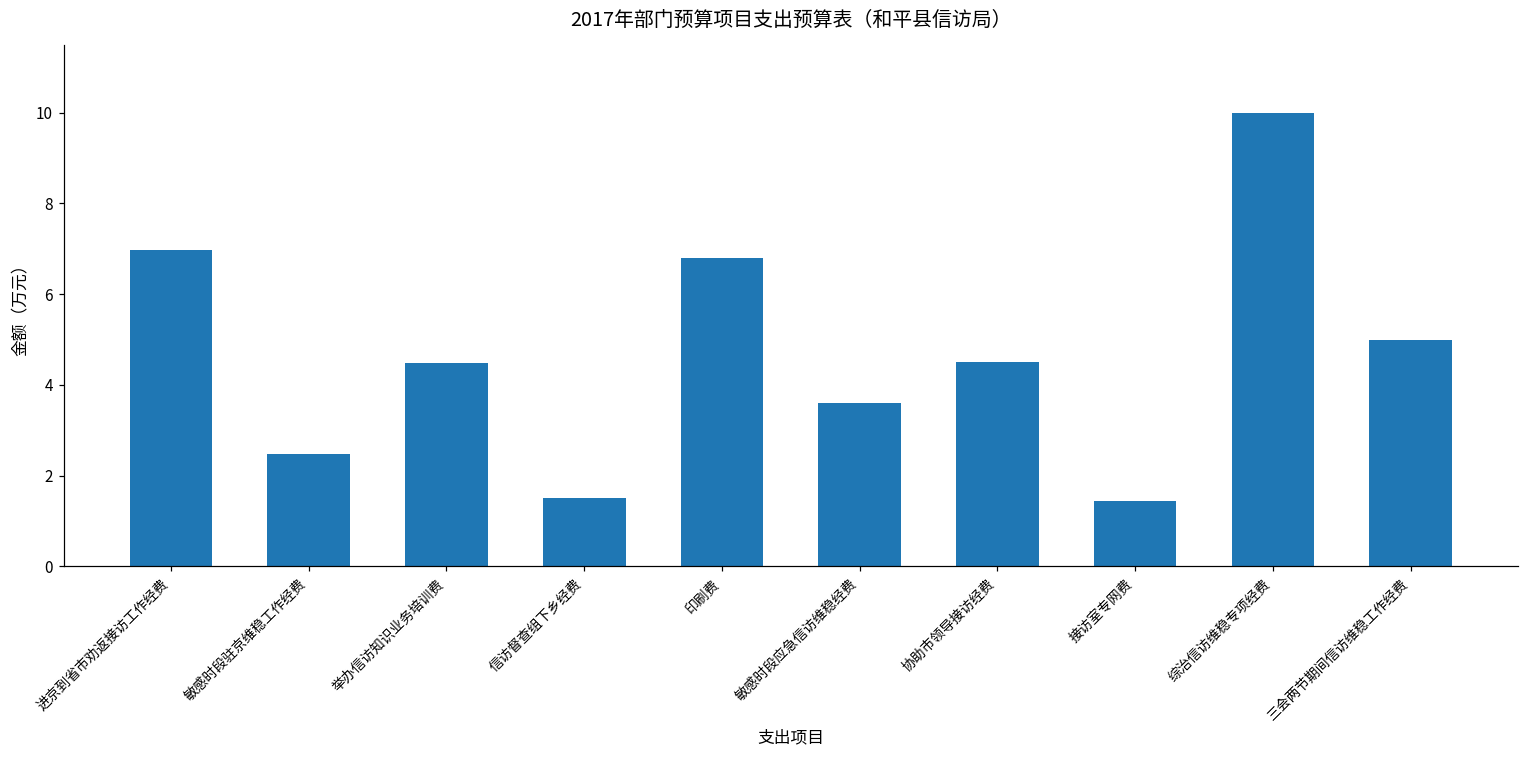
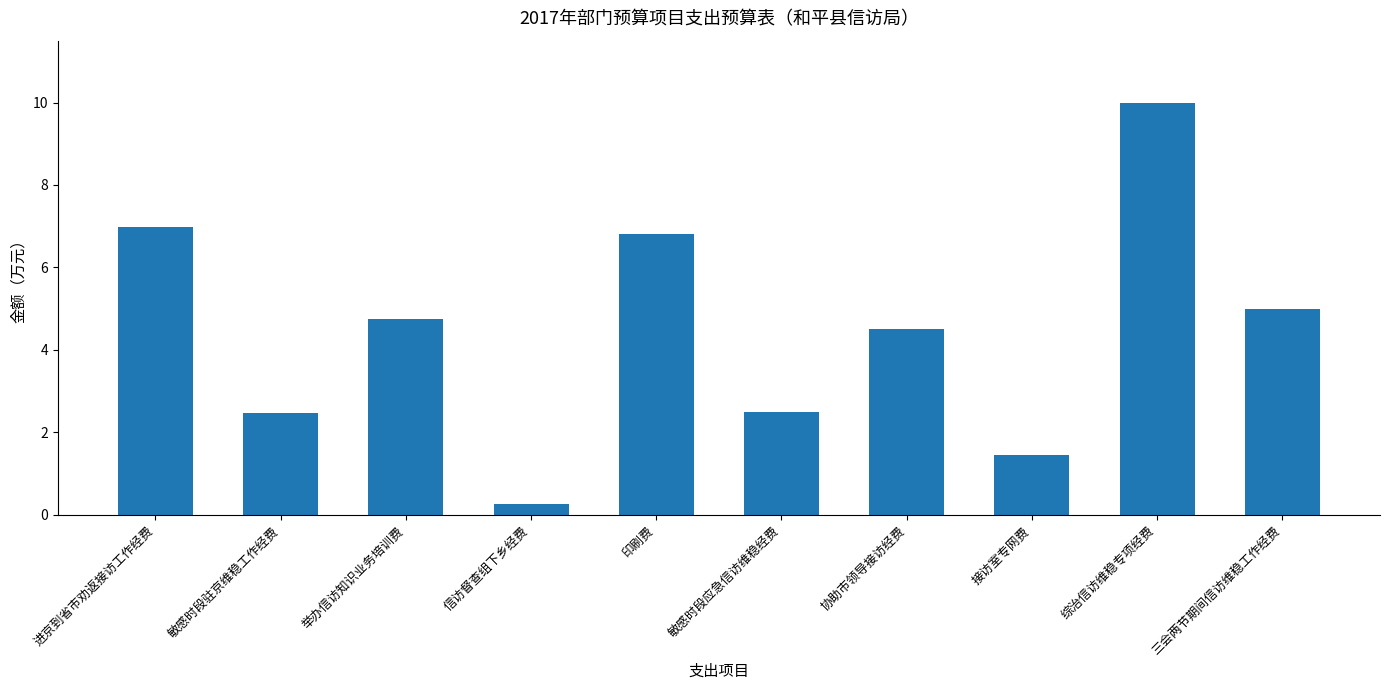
  {
    "进京到省市劝返接访工作经费": 7.0,
    "敏感时段驻京维稳工作经费": 2.5,
-   "举办信访知识业务培训费": 4.5,
-   "信访督查组下乡经费": 1.5,
+   "举办信访知识业务培训费": 4.8,
+   "信访督查组下乡经费": 0.3,
    "印刷费": 6.8,
-   "敏感时段应急信访维稳经费": 3.6,
+   "敏感时段应急信访维稳经费": 2.5,
    "协助市领导接访经费": 4.5,
    "接访室专网费": 1.4,
    "综治信访维稳专项经费": 10.0,
    "三会两节期间信访维稳工作经费": 5.0
  }
